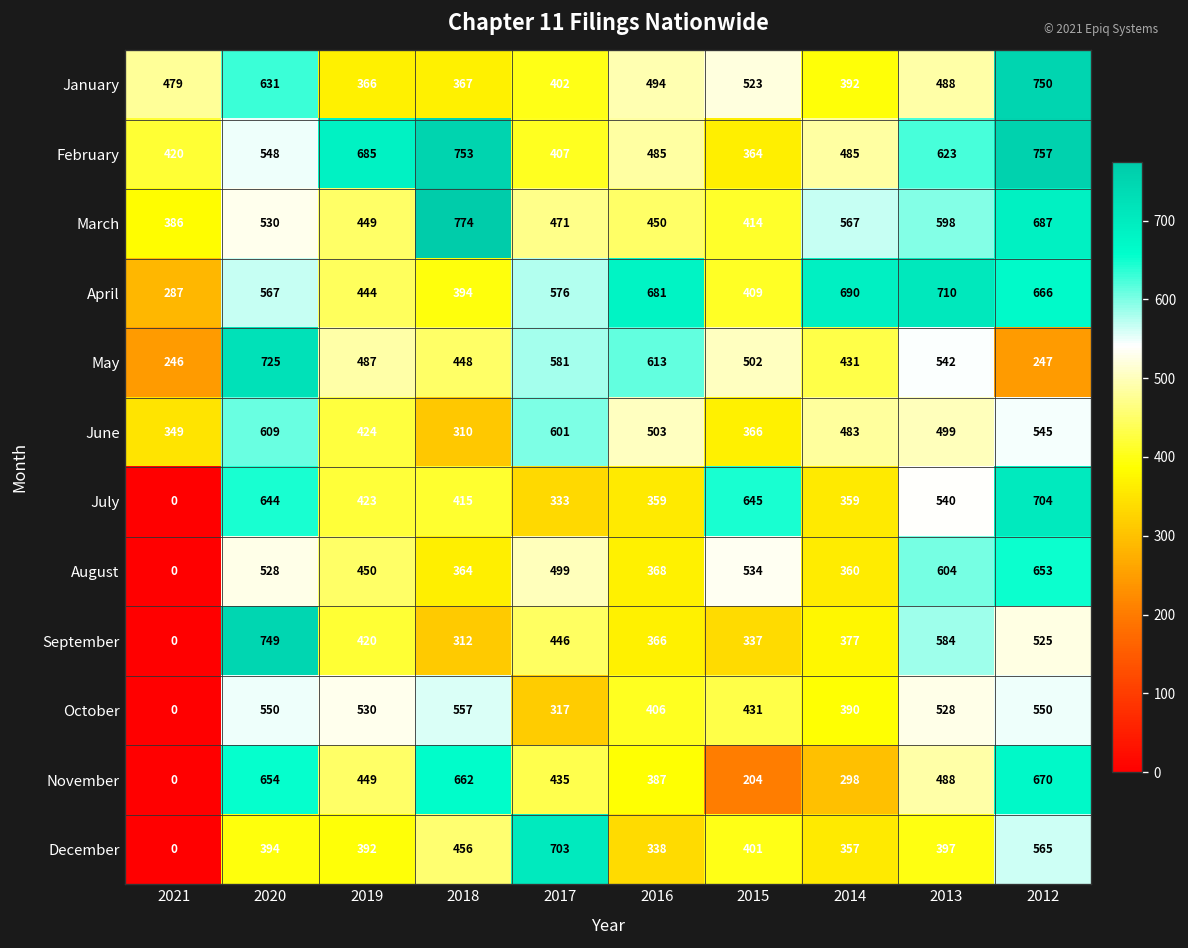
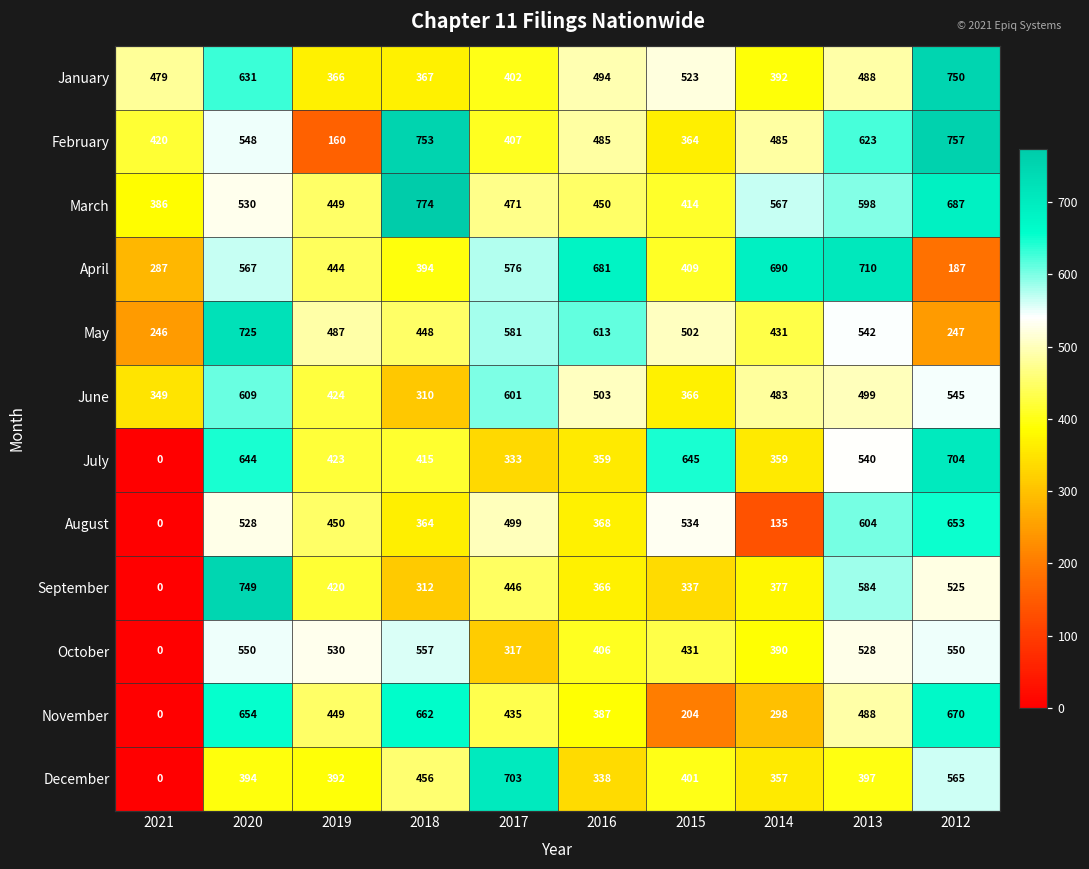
  {
    "January": {
      "2021": 479,
      "2020": 631,
      "2019": 366,
      "2018": 367,
      "2017": 402,
      "2016": 494,
      "2015": 523,
      "2014": 392,
      "2013": 488,
      "2012": 750
    },
    "February": {
      "2021": 420,
      "2020": 548,
-     "2019": 685,
+     "2019": 160,
      "2018": 753,
      "2017": 407,
      "2016": 485,
      "2015": 364,
      "2014": 485,
      "2013": 623,
      "2012": 757
    },
    "March": {
      "2021": 386,
      "2020": 530,
      "2019": 449,
      "2018": 774,
      "2017": 471,
      "2016": 450,
      "2015": 414,
      "2014": 567,
      "2013": 598,
      "2012": 687
    },
    "April": {
      "2021": 287,
      "2020": 567,
      "2019": 444,
      "2018": 394,
      "2017": 576,
      "2016": 681,
      "2015": 409,
      "2014": 690,
      "2013": 710,
-     "2012": 666
+     "2012": 187
    },
    "May": {
      "2021": 246,
      "2020": 725,
      "2019": 487,
      "2018": 448,
      "2017": 581,
      "2016": 613,
      "2015": 502,
      "2014": 431,
      "2013": 542,
      "2012": 247
    },
    "June": {
      "2021": 349,
      "2020": 609,
      "2019": 424,
      "2018": 310,
      "2017": 601,
      "2016": 503,
      "2015": 366,
      "2014": 483,
      "2013": 499,
      "2012": 545
    },
    "July": {
      "2021": 0,
      "2020": 644,
      "2019": 423,
      "2018": 415,
      "2017": 333,
      "2016": 359,
      "2015": 645,
      "2014": 359,
      "2013": 540,
      "2012": 704
    },
    "August": {
      "2021": 0,
      "2020": 528,
      "2019": 450,
      "2018": 364,
      "2017": 499,
      "2016": 368,
      "2015": 534,
-     "2014": 360,
+     "2014": 135,
      "2013": 604,
      "2012": 653
    },
    "September": {
      "2021": 0,
      "2020": 749,
      "2019": 420,
      "2018": 312,
      "2017": 446,
      "2016": 366,
      "2015": 337,
      "2014": 377,
      "2013": 584,
      "2012": 525
    },
    "October": {
      "2021": 0,
      "2020": 550,
      "2019": 530,
      "2018": 557,
      "2017": 317,
      "2016": 406,
      "2015": 431,
      "2014": 390,
      "2013": 528,
      "2012": 550
    },
    "November": {
      "2021": 0,
      "2020": 654,
      "2019": 449,
      "2018": 662,
      "2017": 435,
      "2016": 387,
      "2015": 204,
      "2014": 298,
      "2013": 488,
      "2012": 670
    },
    "December": {
      "2021": 0,
      "2020": 394,
      "2019": 392,
      "2018": 456,
      "2017": 703,
      "2016": 338,
      "2015": 401,
      "2014": 357,
      "2013": 397,
      "2012": 565
    }
  }
